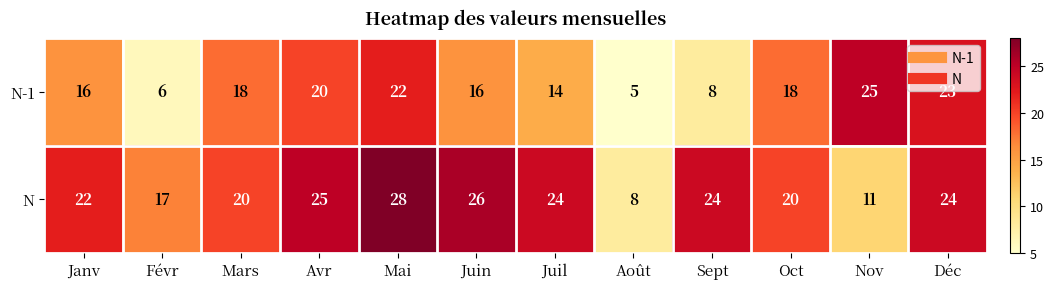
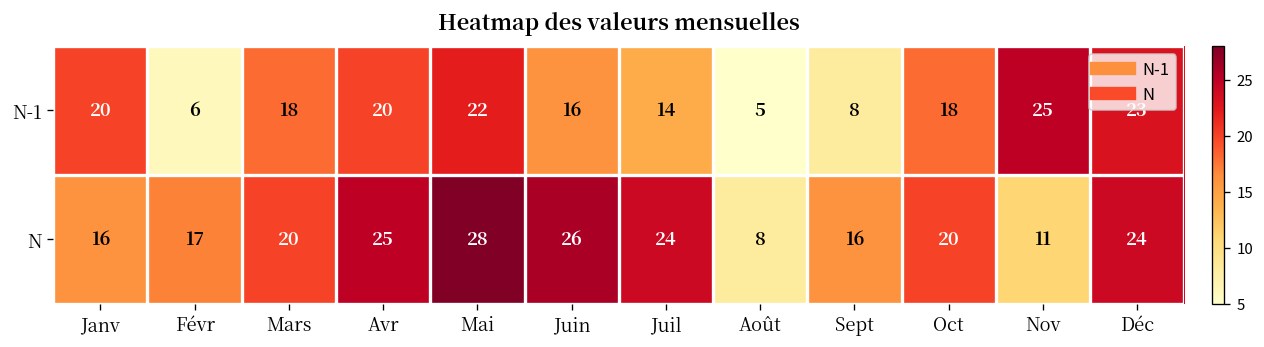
  {
    "N-1": {
-     "Janv": 16,
+     "Janv": 20,
      "Févr": 6,
      "Mars": 18,
      "Avr": 20,
      "Mai": 22,
      "Juin": 16,
      "Juil": 14,
      "Août": 5,
      "Sept": 8,
      "Oct": 18,
      "Nov": 25
    },
    "N": {
-     "Janv": 22,
+     "Janv": 16,
      "Févr": 17,
      "Mars": 20,
      "Avr": 25,
      "Mai": 28,
      "Juin": 26,
      "Juil": 24,
      "Août": 8,
-     "Sept": 24,
+     "Sept": 16,
      "Oct": 20,
      "Nov": 11,
      "Déc": 24
    }
  }
